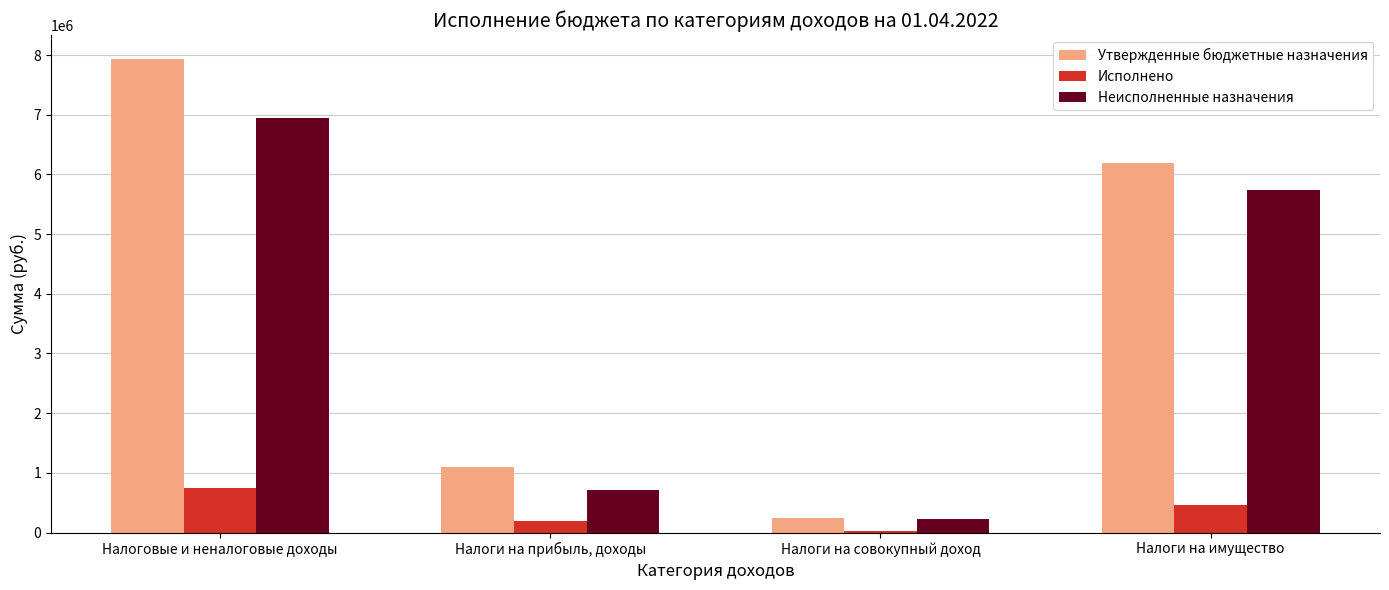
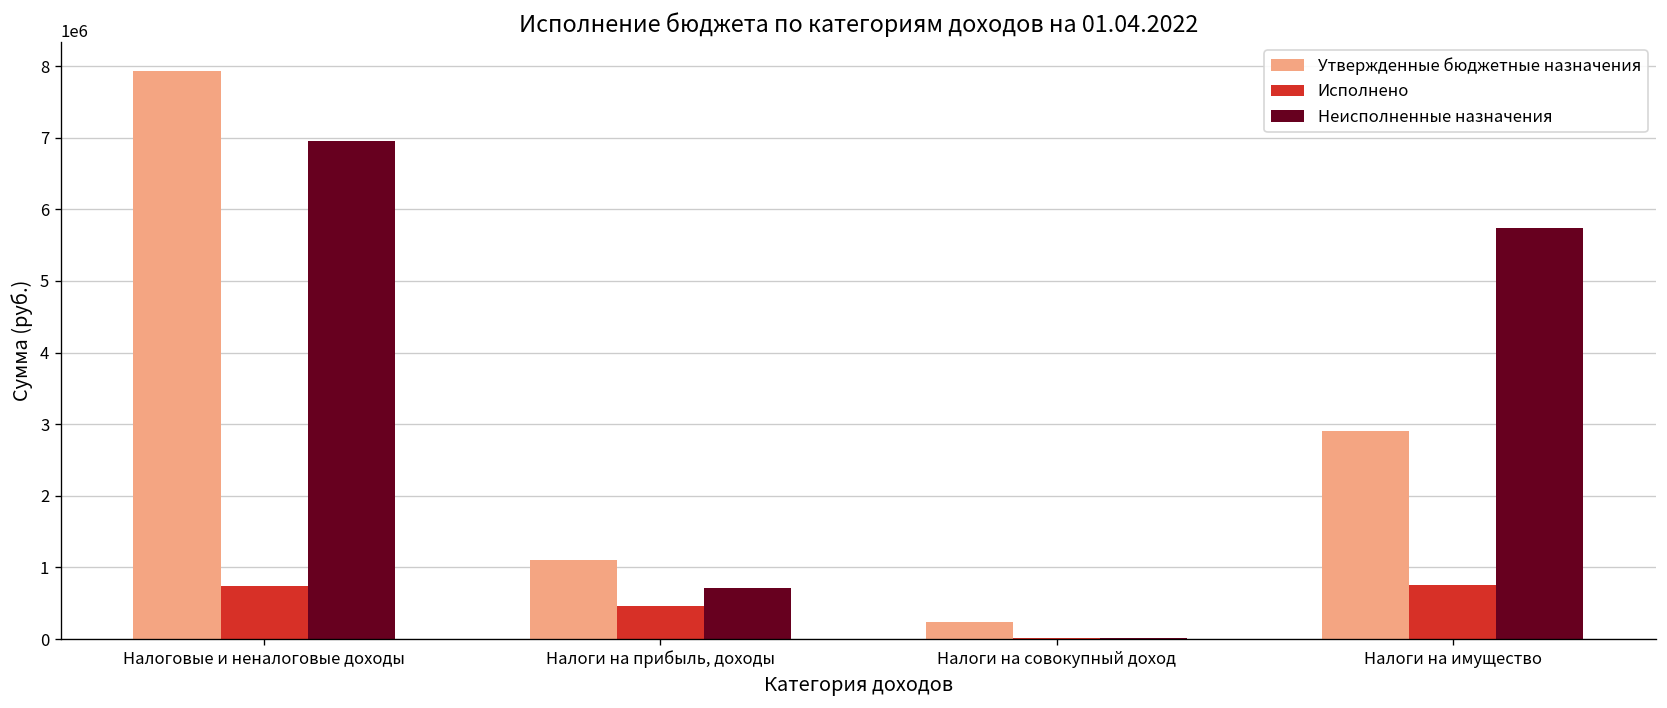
  {
    "Утвержденные бюджетные назначения": {
      "Налоговые и неналоговые доходы": 7900000,
      "Налоги на прибыль, доходы": 1100000,
      "Налоги на совокупный доход": 200000,
-     "Налоги на имущество": 6200000
+     "Налоги на имущество": 2900000
    },
    "Исполнено": {
      "Налоговые и неналоговые доходы": 700000,
-     "Налоги на прибыль, доходы": 200000,
-     "Налоги на имущество": 500000
+     "Налоги на прибыль, доходы": 500000,
+     "Налоги на имущество": 800000
    },
    "Неисполненные назначения": {
      "Налоговые и неналоговые доходы": 7000000,
      "Налоги на прибыль, доходы": 700000,
-     "Налоги на совокупный доход": 200000,
+     "Налоги на совокупный доход": 0,
      "Налоги на имущество": 5700000
    }
  }
